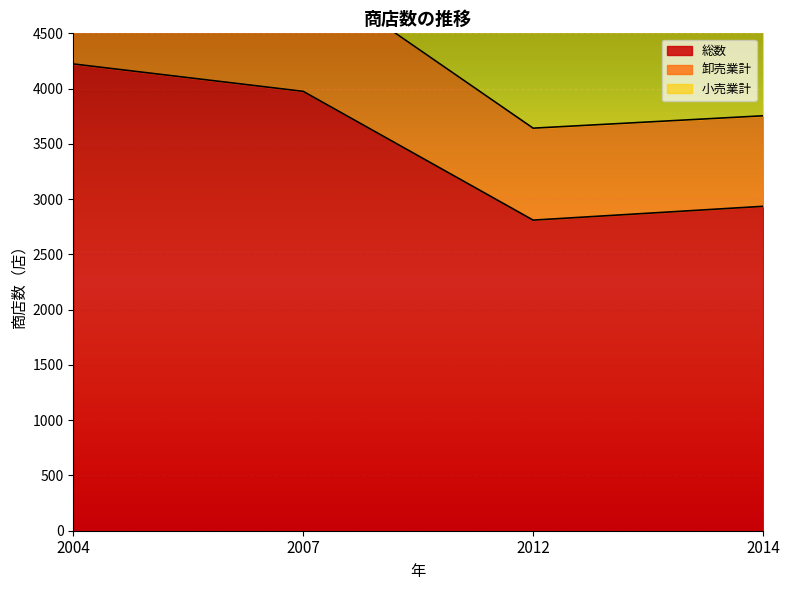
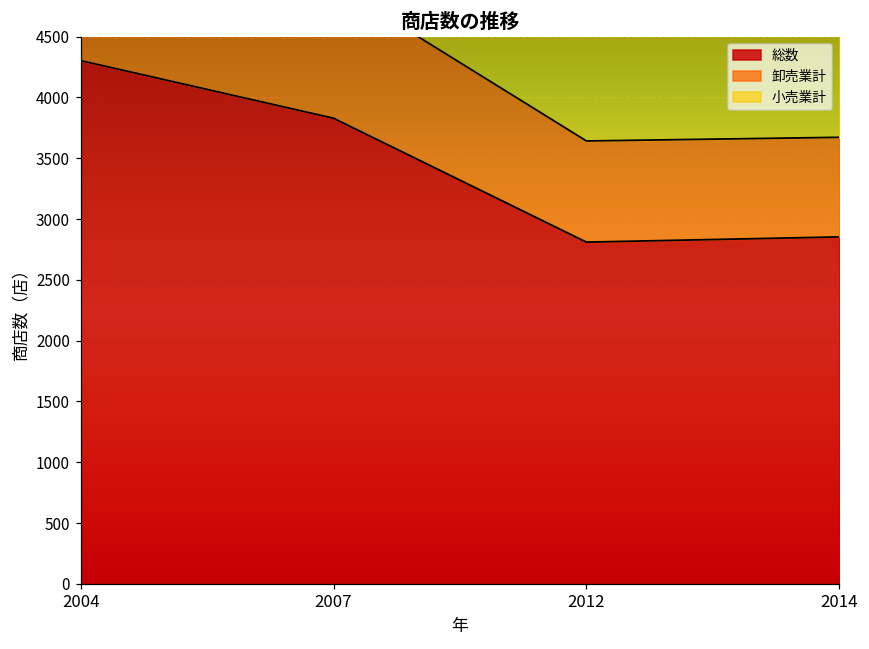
  {
    "総数": {
-     "2004": 4220,
-     "2007": 3980,
+     "2004": 4300,
+     "2007": 3830,
      "2012": 2810,
-     "2014": 2940
+     "2014": 2850
    },
    "卸売業計": {
      "2012": 830,
      "2014": 820
    }
  }
